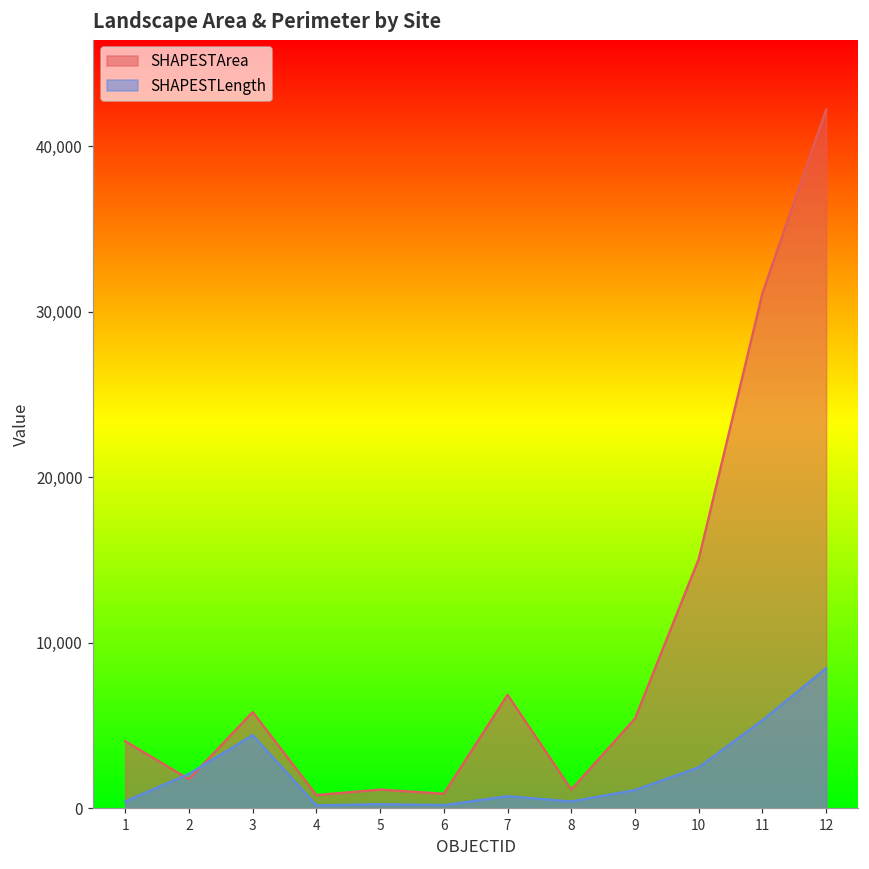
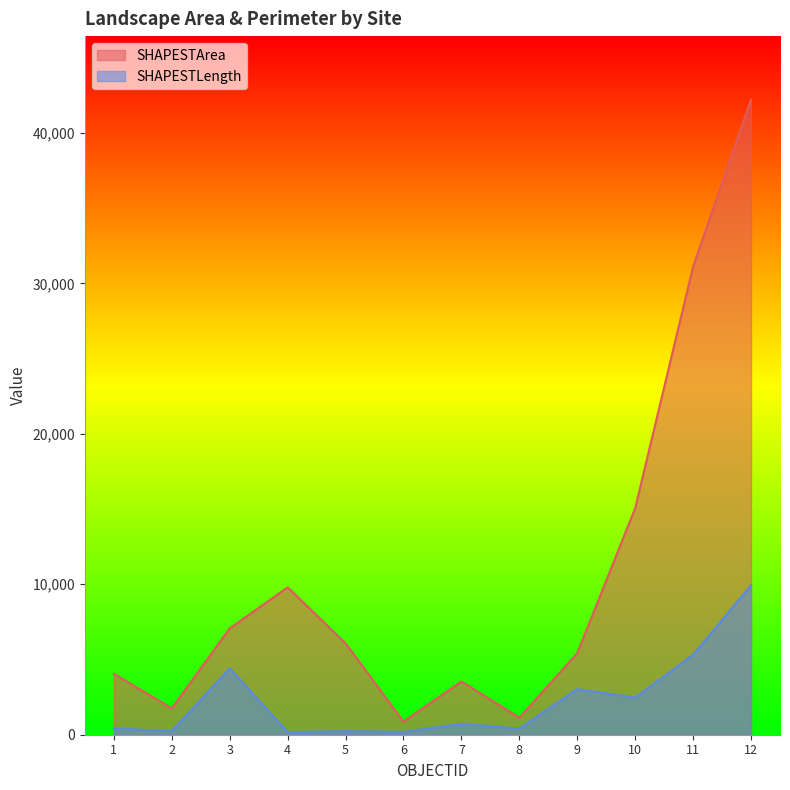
  {
    "SHAPESTArea": {
      "1": "4,000",
      "2": "1,800",
-     "3": "5,800",
-     "4": "800",
-     "5": "1,100",
+     "3": "7,100",
+     "4": "9,800",
+     "5": "6,100",
      "6": "900",
-     "7": "6,800",
+     "7": "3,500",
      "8": "1,100",
      "9": "5,400",
      "10": "15,100",
      "11": "31,100",
      "12": "42,200"
    },
    "SHAPESTLength": {
      "1": "400",
-     "2": "2,100",
+     "2": "200",
      "3": "4,400",
      "4": "200",
      "5": "200",
      "6": "200",
      "7": "700",
      "8": "400",
-     "9": "1,100",
+     "9": "3,000",
      "10": "2,500",
      "11": "5,300",
-     "12": "8,500"
+     "12": "9,900"
    }
  }
